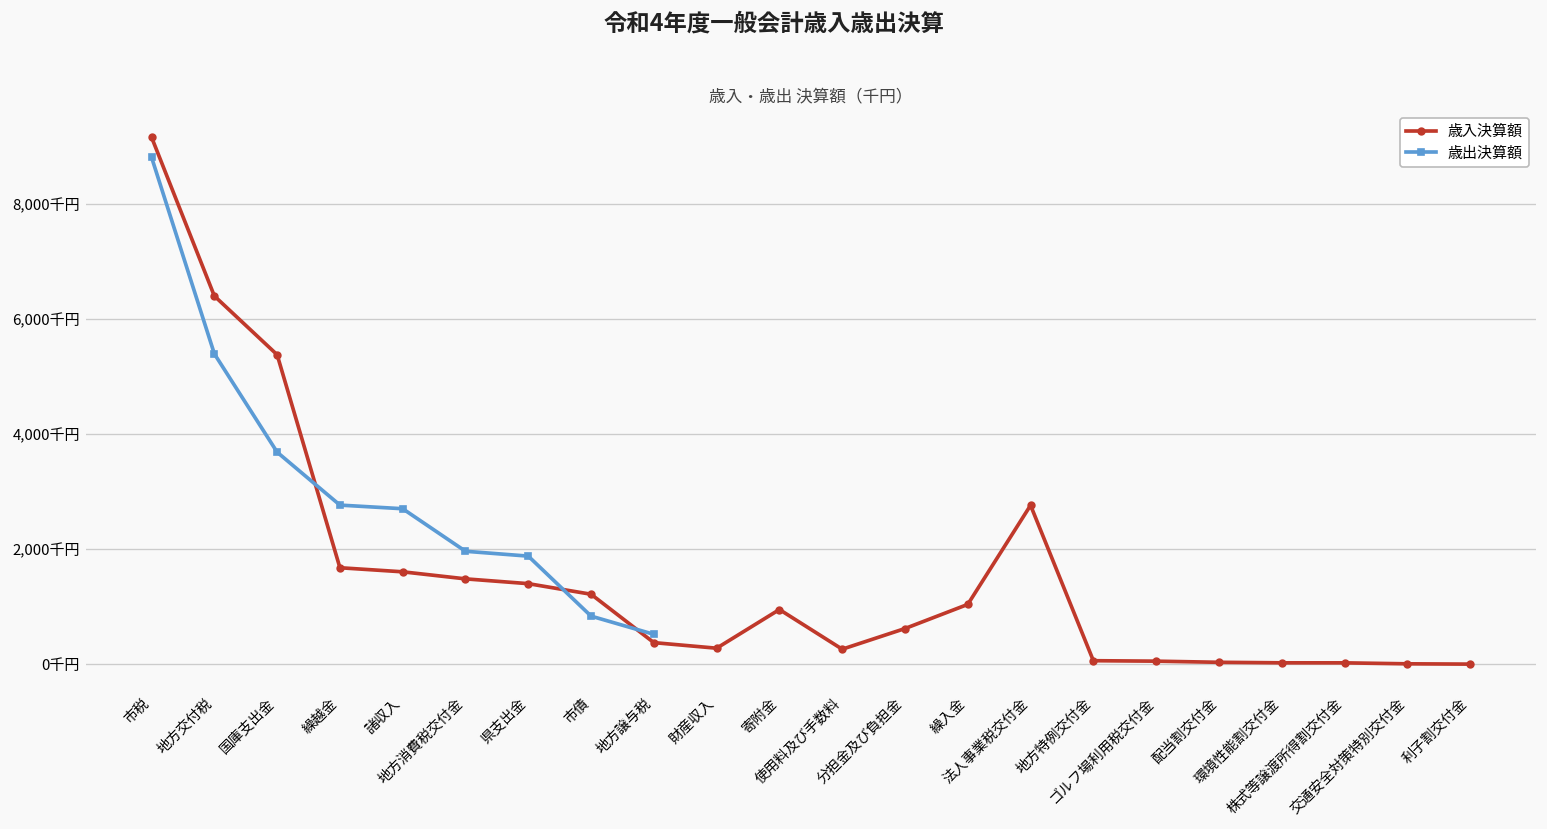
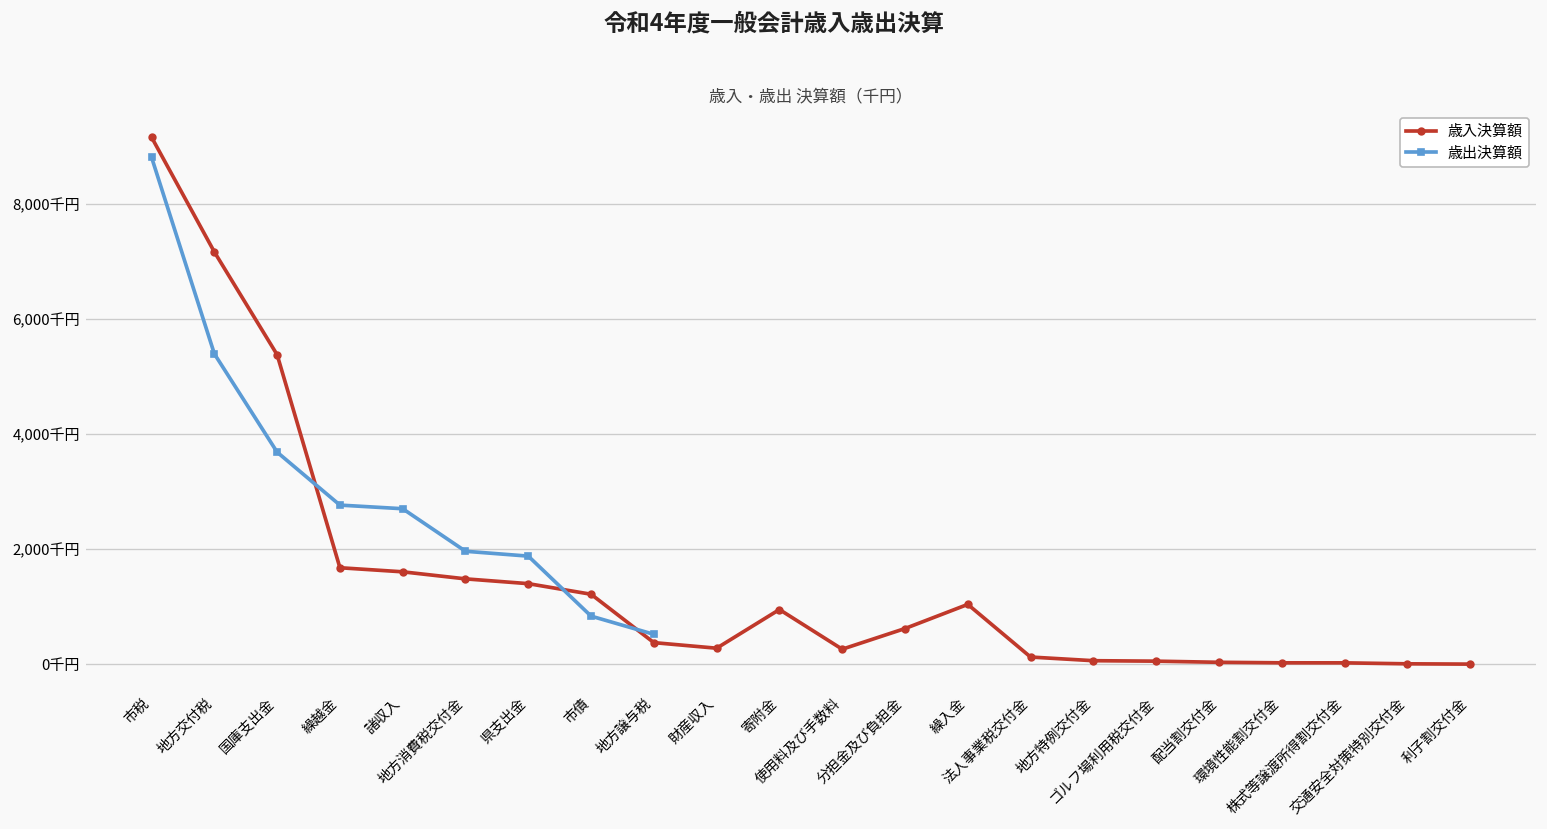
  {
    "歳入決算額": {
      "市税": "9,200千円",
-     "地方交付税": "6,400千円",
+     "地方交付税": "7,200千円",
      "国庫支出金": "5,400千円",
      "繰越金": "1,700千円",
      "諸収入": "1,600千円",
      "地方消費税交付金": "1,500千円",
      "県支出金": "1,400千円",
      "市債": "1,200千円",
      "地方譲与税": "400千円",
      "財産収入": "300千円",
      "寄附金": "1,000千円",
      "使用料及び手数料": "300千円",
      "分担金及び負担金": "600千円",
      "繰入金": "1,000千円",
-     "法人事業税交付金": "2,800千円",
+     "法人事業税交付金": "100千円",
      "地方特例交付金": "100千円",
      "ゴルフ場利用税交付金": "100千円",
      "配当割交付金": "0千円",
      "環境性能割交付金": "0千円",
      "株式等譲渡所得割交付金": "0千円",
      "交通安全対策特別交付金": "0千円",
      "利子割交付金": "0千円"
    },
    "歳出決算額": {
      "市税": "8,800千円",
      "地方交付税": "5,400千円",
      "国庫支出金": "3,700千円",
      "繰越金": "2,800千円",
      "諸収入": "2,700千円",
      "地方消費税交付金": "2,000千円",
      "県支出金": "1,900千円",
      "市債": "800千円",
      "地方譲与税": "500千円"
    }
  }
